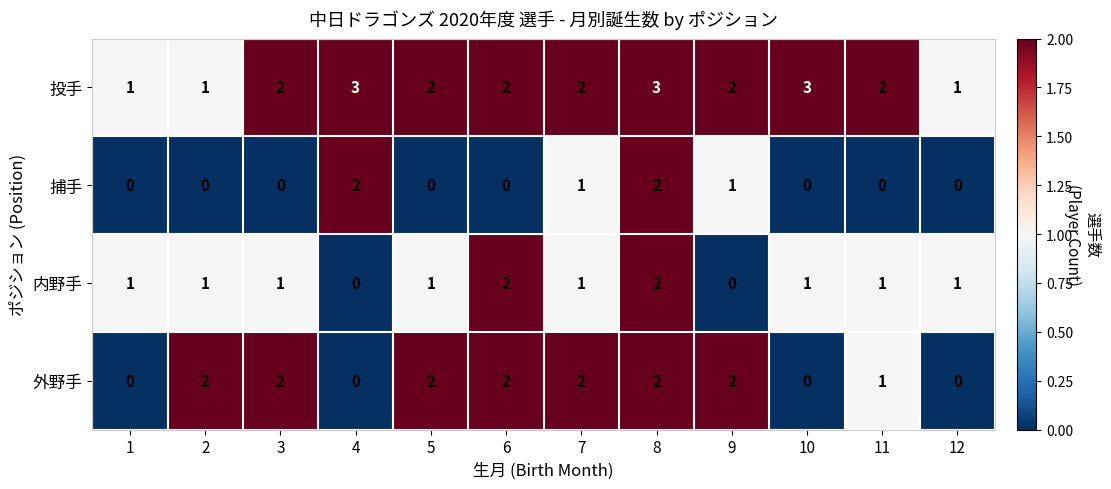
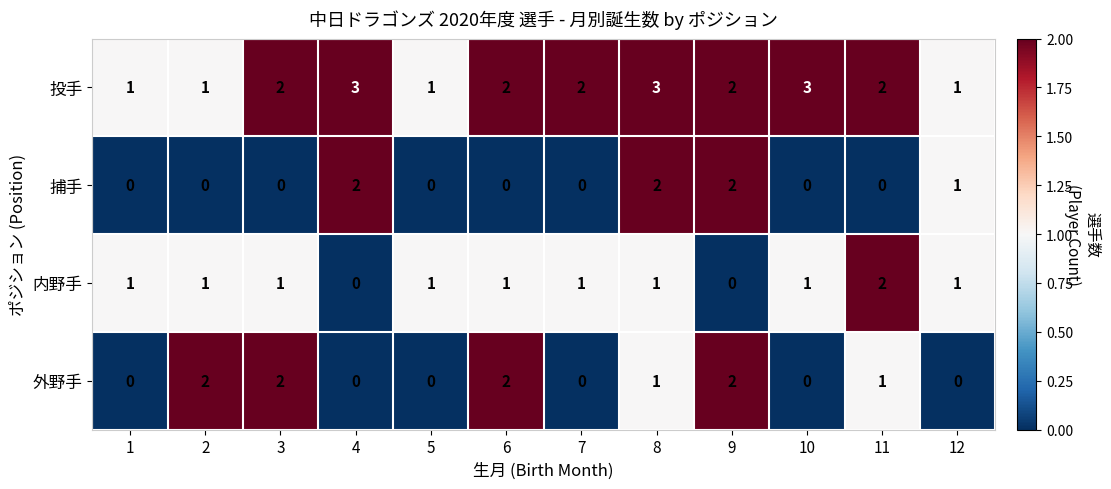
  {
    "投手": {
      "1": 1,
      "2": 1,
      "3": 2,
      "4": 3,
-     "5": 2,
+     "5": 1,
      "6": 2,
      "7": 2,
      "8": 3,
      "9": 2,
      "10": 3,
      "11": 2,
      "12": 1
    },
    "捕手": {
      "1": 0,
      "2": 0,
      "3": 0,
      "4": 2,
      "5": 0,
      "6": 0,
-     "7": 1,
+     "7": 0,
      "8": 2,
-     "9": 1,
+     "9": 2,
      "10": 0,
      "11": 0,
-     "12": 0
+     "12": 1
    },
    "内野手": {
      "1": 1,
      "2": 1,
      "3": 1,
      "4": 0,
      "5": 1,
-     "6": 2,
+     "6": 1,
      "7": 1,
-     "8": 2,
+     "8": 1,
      "9": 0,
      "10": 1,
-     "11": 1,
+     "11": 2,
      "12": 1
    },
    "外野手": {
      "1": 0,
      "2": 2,
      "3": 2,
      "4": 0,
-     "5": 2,
+     "5": 0,
      "6": 2,
-     "7": 2,
-     "8": 2,
+     "7": 0,
+     "8": 1,
      "9": 2,
      "10": 0,
      "11": 1,
      "12": 0
    }
  }
